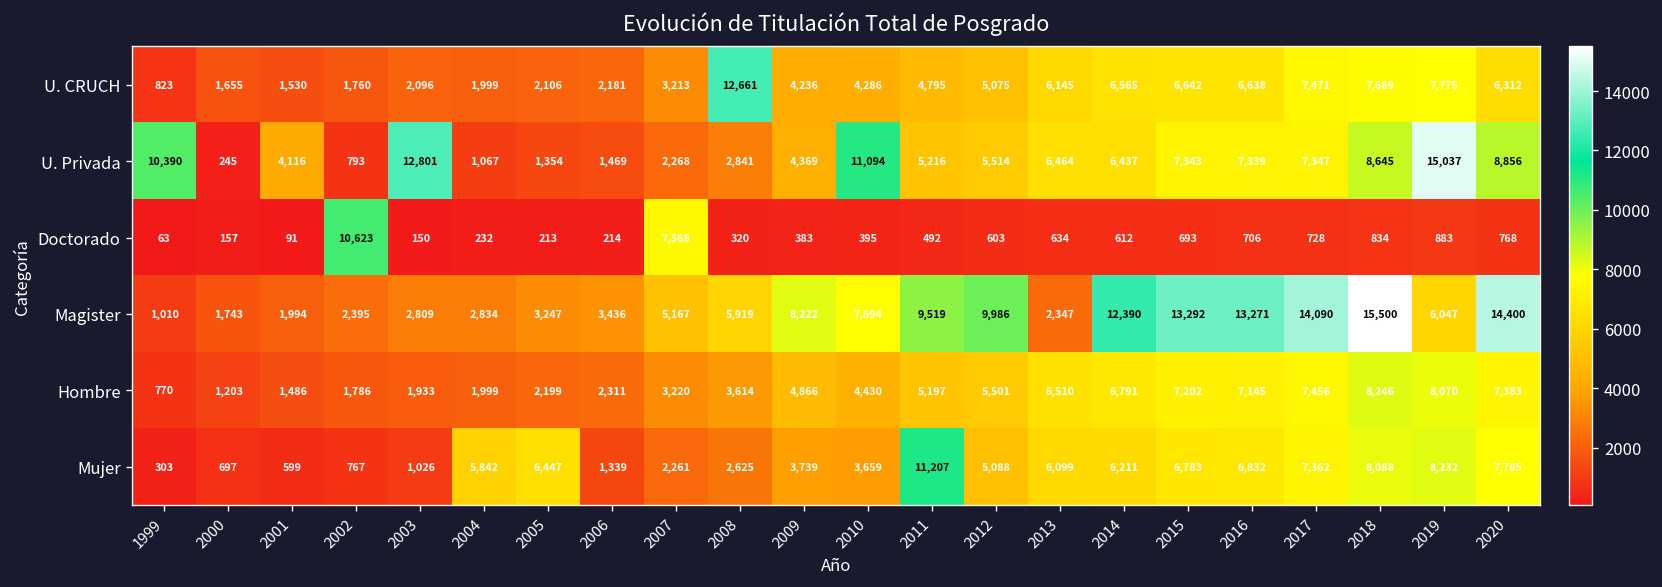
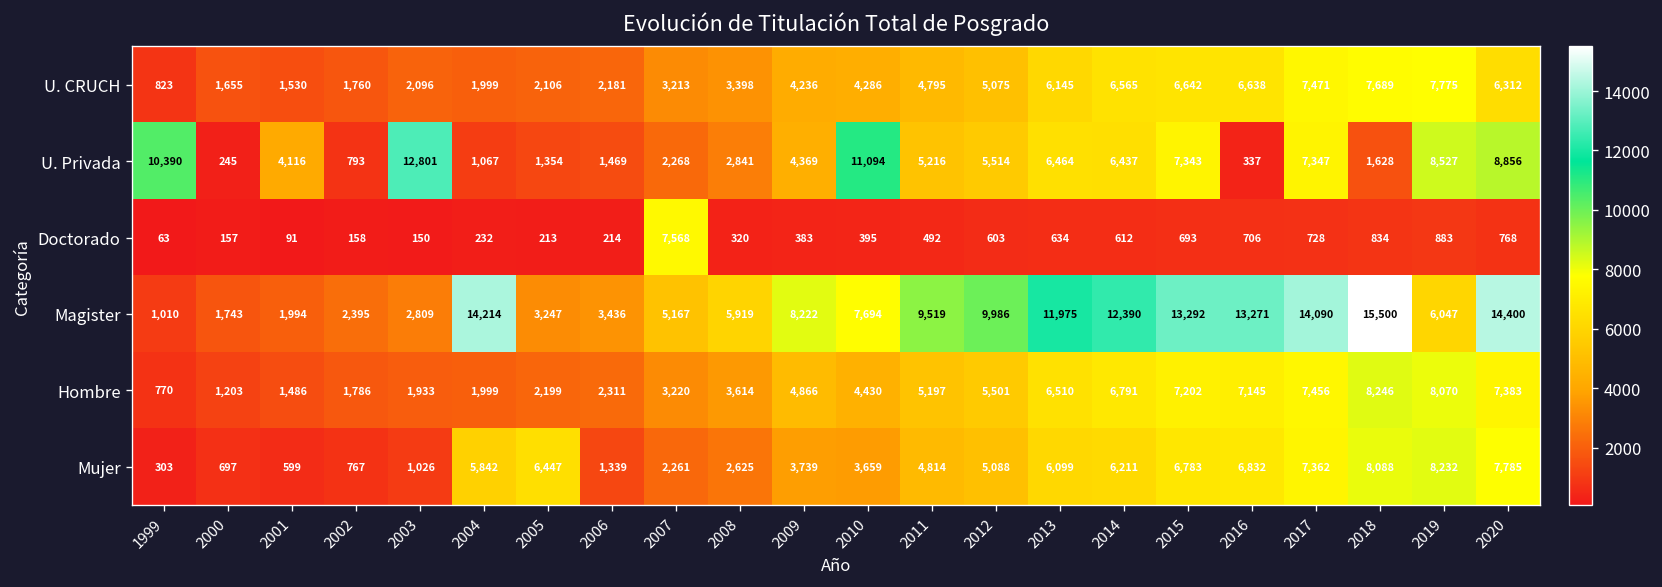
  {
    "U. CRUCH": {
      "1999": "823",
      "2000": "1,655",
      "2001": "1,530",
      "2002": "1,760",
      "2003": "2,096",
      "2004": "1,999",
      "2005": "2,106",
      "2006": "2,181",
      "2007": "3,213",
-     "2008": "12,661",
+     "2008": "3,398",
      "2009": "4,236",
      "2010": "4,286",
      "2011": "4,795",
      "2012": "5,075",
      "2013": "6,145",
      "2014": "6,565",
      "2015": "6,642",
      "2016": "6,638",
      "2017": "7,471",
      "2018": "7,689",
      "2019": "7,775",
      "2020": "6,312"
    },
    "U. Privada": {
      "1999": "10,390",
      "2000": "245",
      "2001": "4,116",
      "2002": "793",
      "2003": "12,801",
      "2004": "1,067",
      "2005": "1,354",
      "2006": "1,469",
      "2007": "2,268",
      "2008": "2,841",
      "2009": "4,369",
      "2010": "11,094",
      "2011": "5,216",
      "2012": "5,514",
      "2013": "6,464",
      "2014": "6,437",
      "2015": "7,343",
-     "2016": "7,339",
+     "2016": "337",
      "2017": "7,347",
-     "2018": "8,645",
-     "2019": "15,037",
+     "2018": "1,628",
+     "2019": "8,527",
      "2020": "8,856"
    },
    "Doctorado": {
      "1999": "63",
      "2000": "157",
      "2001": "91",
-     "2002": "10,623",
+     "2002": "158",
      "2003": "150",
      "2004": "232",
      "2005": "213",
      "2006": "214",
      "2007": "7,568",
      "2008": "320",
      "2009": "383",
      "2010": "395",
      "2011": "492",
      "2012": "603",
      "2013": "634",
      "2014": "612",
      "2015": "693",
      "2016": "706",
      "2017": "728",
      "2018": "834",
      "2019": "883",
      "2020": "768"
    },
    "Magister": {
      "1999": "1,010",
      "2000": "1,743",
      "2001": "1,994",
      "2002": "2,395",
      "2003": "2,809",
-     "2004": "2,834",
+     "2004": "14,214",
      "2005": "3,247",
      "2006": "3,436",
      "2007": "5,167",
      "2008": "5,919",
      "2009": "8,222",
      "2010": "7,694",
      "2011": "9,519",
      "2012": "9,986",
-     "2013": "2,347",
+     "2013": "11,975",
      "2014": "12,390",
      "2015": "13,292",
      "2016": "13,271",
      "2017": "14,090",
      "2018": "15,500",
      "2019": "6,047",
      "2020": "14,400"
    },
    "Hombre": {
      "1999": "770",
      "2000": "1,203",
      "2001": "1,486",
      "2002": "1,786",
      "2003": "1,933",
      "2004": "1,999",
      "2005": "2,199",
      "2006": "2,311",
      "2007": "3,220",
      "2008": "3,614",
      "2009": "4,866",
      "2010": "4,430",
      "2011": "5,197",
      "2012": "5,501",
      "2013": "6,510",
      "2014": "6,791",
      "2015": "7,202",
      "2016": "7,145",
      "2017": "7,456",
      "2018": "8,246",
      "2019": "8,070",
      "2020": "7,383"
    },
    "Mujer": {
      "1999": "303",
      "2000": "697",
      "2001": "599",
      "2002": "767",
      "2003": "1,026",
      "2004": "5,842",
      "2005": "6,447",
      "2006": "1,339",
      "2007": "2,261",
      "2008": "2,625",
      "2009": "3,739",
      "2010": "3,659",
-     "2011": "11,207",
+     "2011": "4,814",
      "2012": "5,088",
      "2013": "6,099",
      "2014": "6,211",
      "2015": "6,783",
      "2016": "6,832",
      "2017": "7,362",
      "2018": "8,088",
      "2019": "8,232",
      "2020": "7,785"
    }
  }
